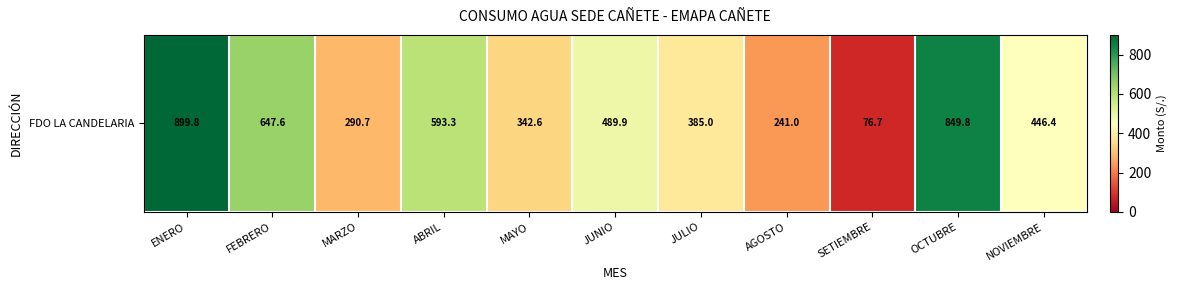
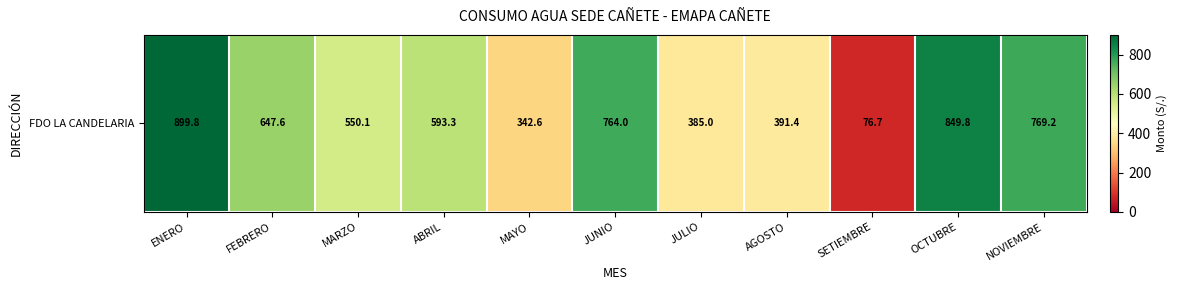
  {
    "FDO LA CANDELARIA": {
      "ENERO": 899.8,
      "FEBRERO": 647.6,
-     "MARZO": 290.7,
+     "MARZO": 550.1,
      "ABRIL": 593.3,
      "MAYO": 342.6,
-     "JUNIO": 489.9,
+     "JUNIO": 764.0,
      "JULIO": 385.0,
-     "AGOSTO": 241.0,
+     "AGOSTO": 391.4,
      "SETIEMBRE": 76.7,
      "OCTUBRE": 849.8,
-     "NOVIEMBRE": 446.4
+     "NOVIEMBRE": 769.2
    }
  }
